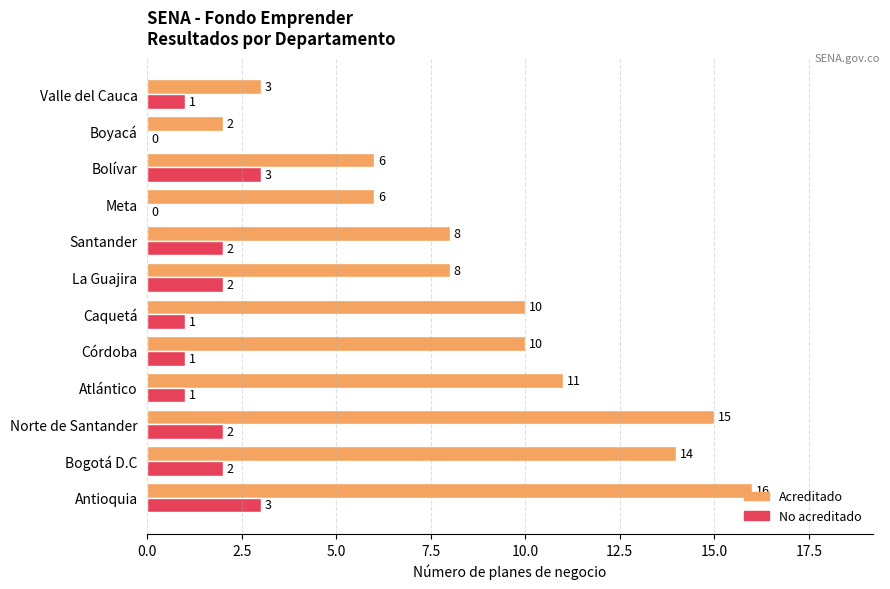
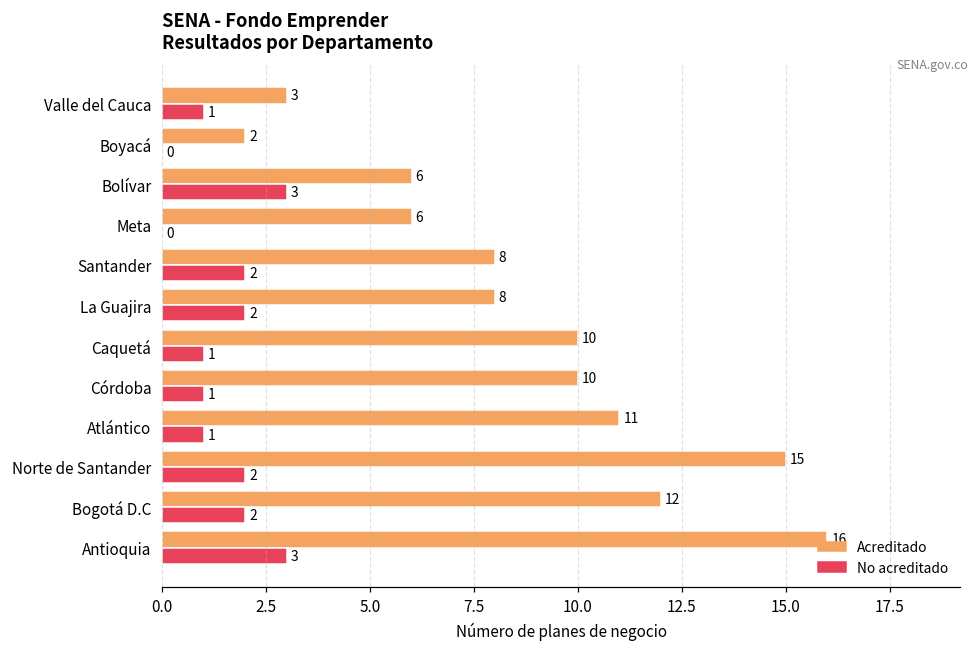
  {
    "Acreditado": {
      "Valle del Cauca": 3,
      "Boyacá": 2,
      "Bolívar": 6,
      "Meta": 6,
      "Santander": 8,
      "La Guajira": 8,
      "Caquetá": 10,
      "Córdoba": 10,
      "Atlántico": 11,
      "Norte de Santander": 15,
-     "Bogotá D.C": 14,
+     "Bogotá D.C": 12,
      "Antioquia": 16
    },
    "No acreditado": {
      "Valle del Cauca": 1,
      "Boyacá": 0,
      "Bolívar": 3,
      "Meta": 0,
      "Santander": 2,
      "La Guajira": 2,
      "Caquetá": 1,
      "Córdoba": 1,
      "Atlántico": 1,
      "Norte de Santander": 2,
      "Bogotá D.C": 2,
      "Antioquia": 3
    }
  }
